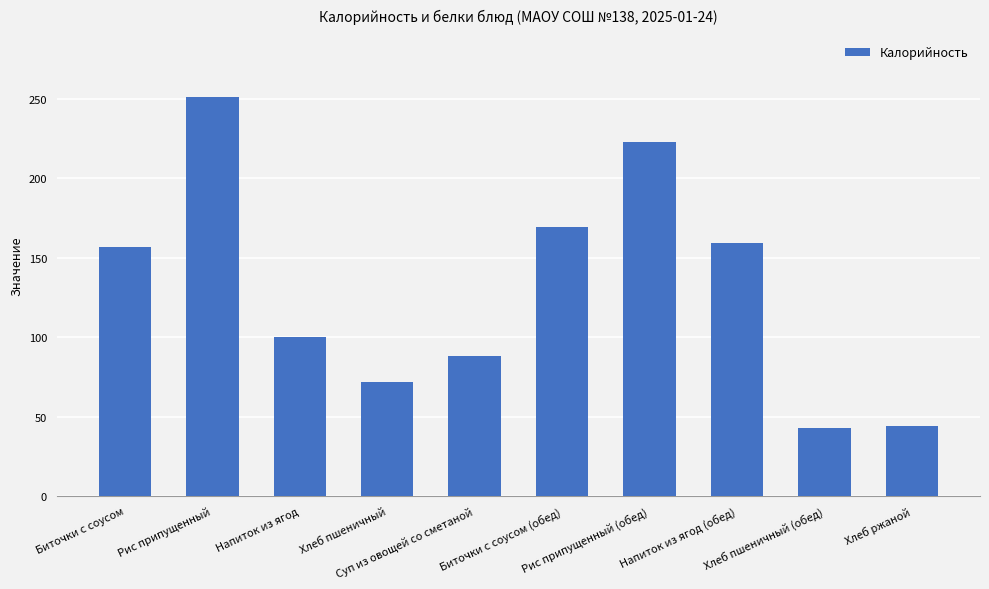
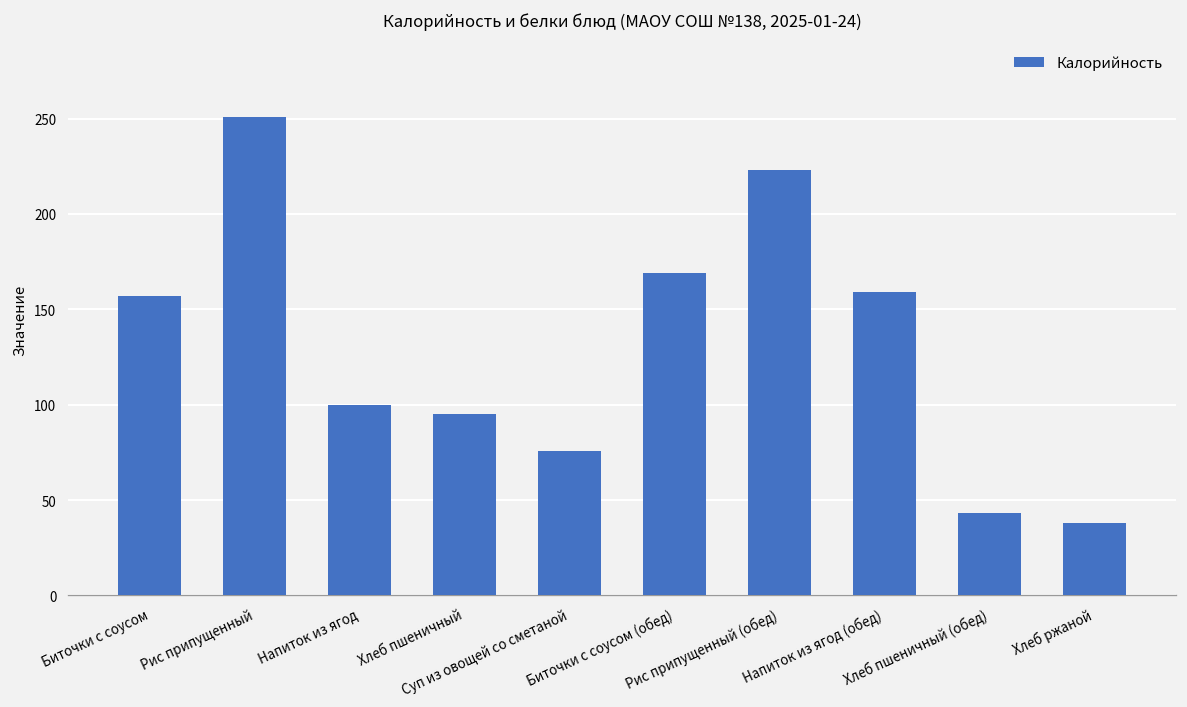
  {
    "Биточки с соусом": 157,
    "Рис припущенный": 251,
    "Напиток из ягод": 100,
-   "Хлеб пшеничный": 72,
-   "Суп из овощей со сметаной": 88,
+   "Хлеб пшеничный": 95,
+   "Суп из овощей со сметаной": 76,
    "Биточки с соусом (обед)": 169,
    "Рис припущенный (обед)": 223,
    "Напиток из ягод (обед)": 159,
    "Хлеб пшеничный (обед)": 43,
-   "Хлеб ржаной": 44
+   "Хлеб ржаной": 38
  }
